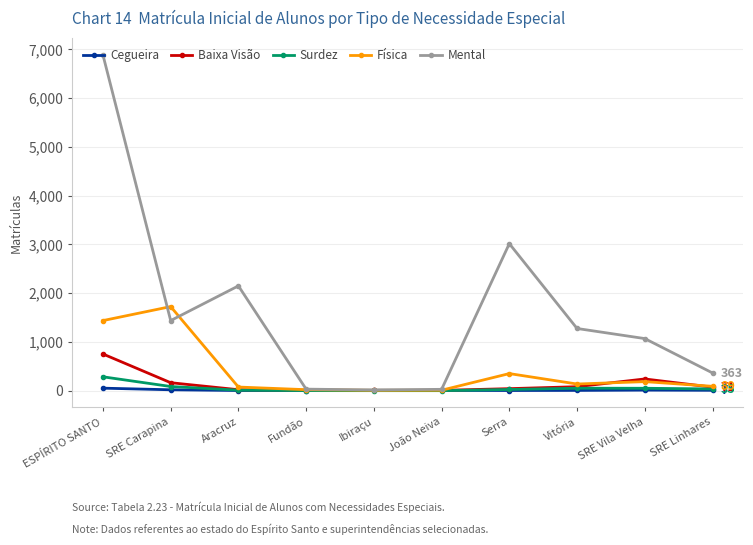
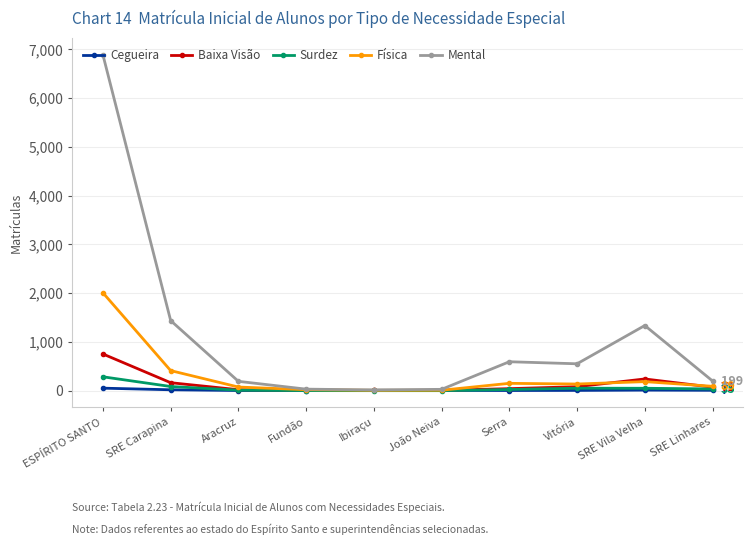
  {
    "Cegueira": {
      "ESPÍRITO SANTO": "100",
      "SRE Carapina": "0"
    },
    "Baixa Visão": {
      "ESPÍRITO SANTO": "800",
      "SRE Carapina": "200",
      "SRE Vila Velha": "200"
    },
    "Surdez": {
      "ESPÍRITO SANTO": "300",
      "SRE Carapina": "100"
    },
    "Física": {
-     "ESPÍRITO SANTO": "1,400",
-     "SRE Carapina": "1,700",
+     "ESPÍRITO SANTO": "2,000",
+     "SRE Carapina": "400",
      "Aracruz": "100",
-     "Serra": "400",
+     "Serra": "200",
      "Vitória": "100",
      "SRE Vila Velha": "200"
    },
    "Mental": {
-     "Aracruz": "2,100",
-     "Serra": "3,000",
-     "Vitória": "1,300",
-     "SRE Vila Velha": "1,100",
-     "SRE Linhares": "363"
+     "Aracruz": "200",
+     "Serra": "600",
+     "Vitória": "600",
+     "SRE Vila Velha": "1,300",
+     "SRE Linhares": "199"
    }
  }
